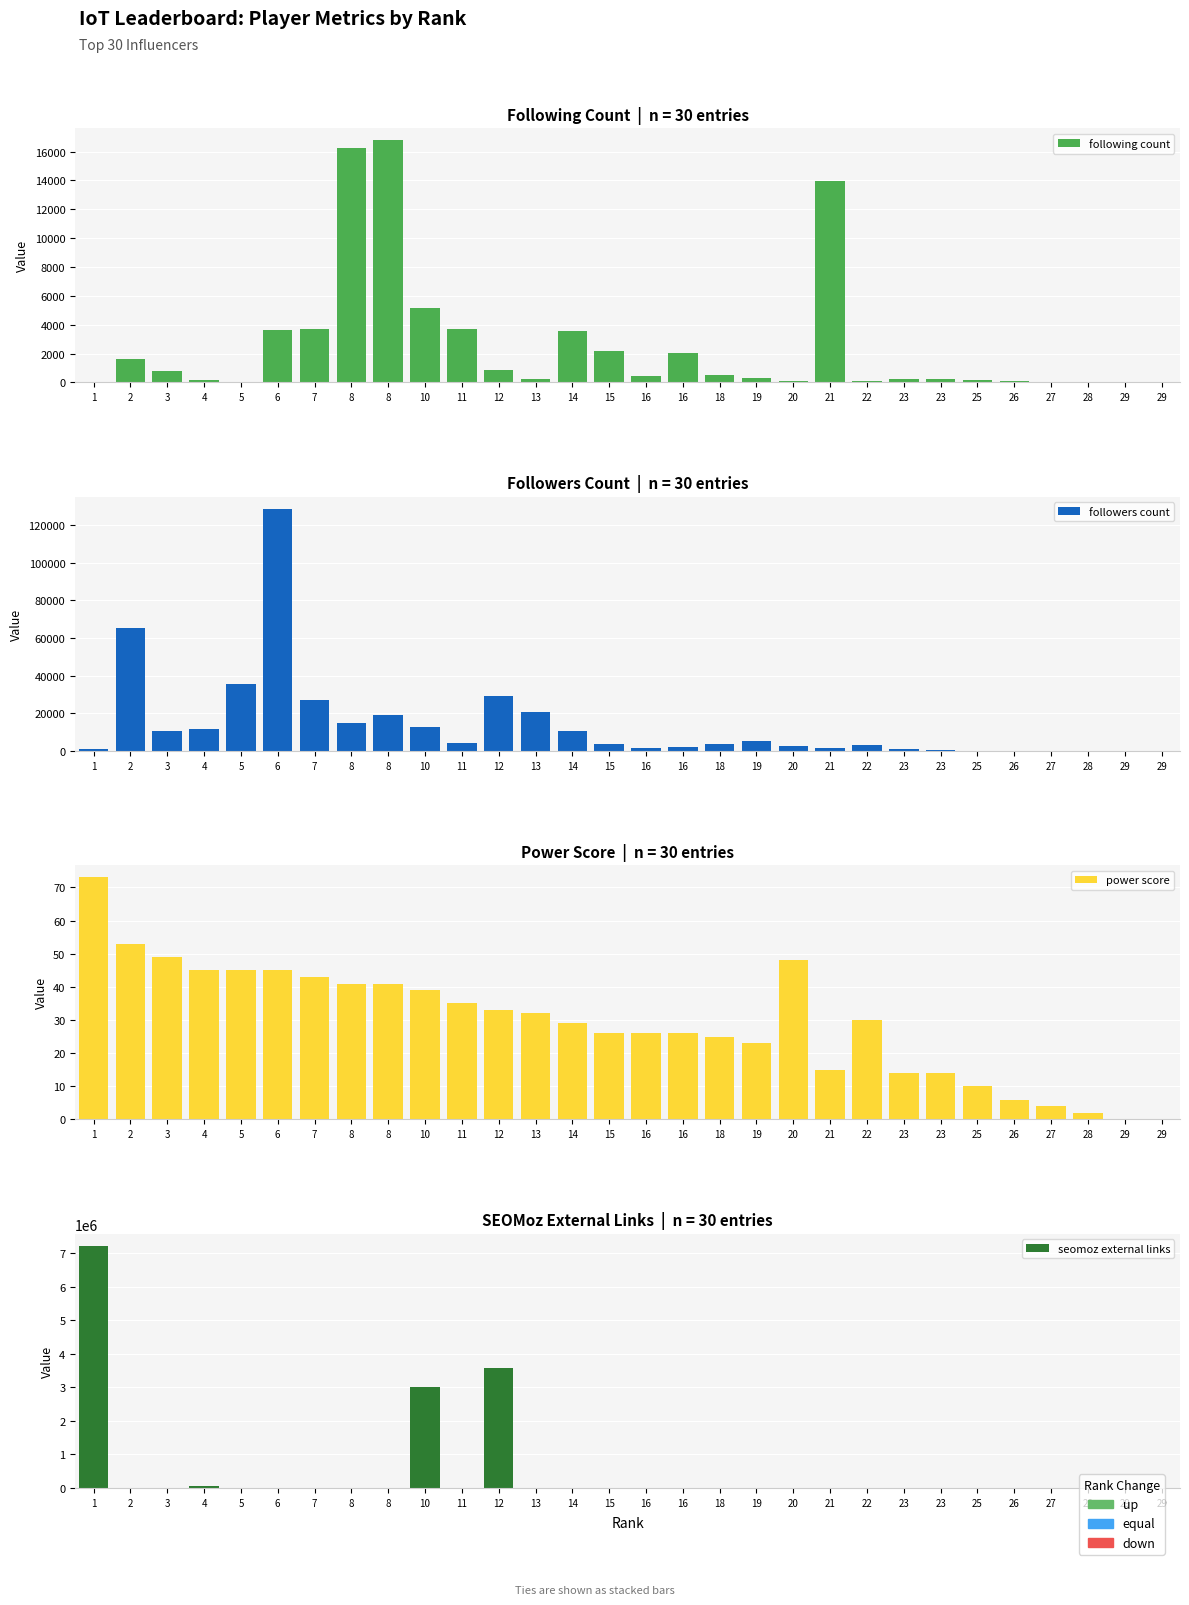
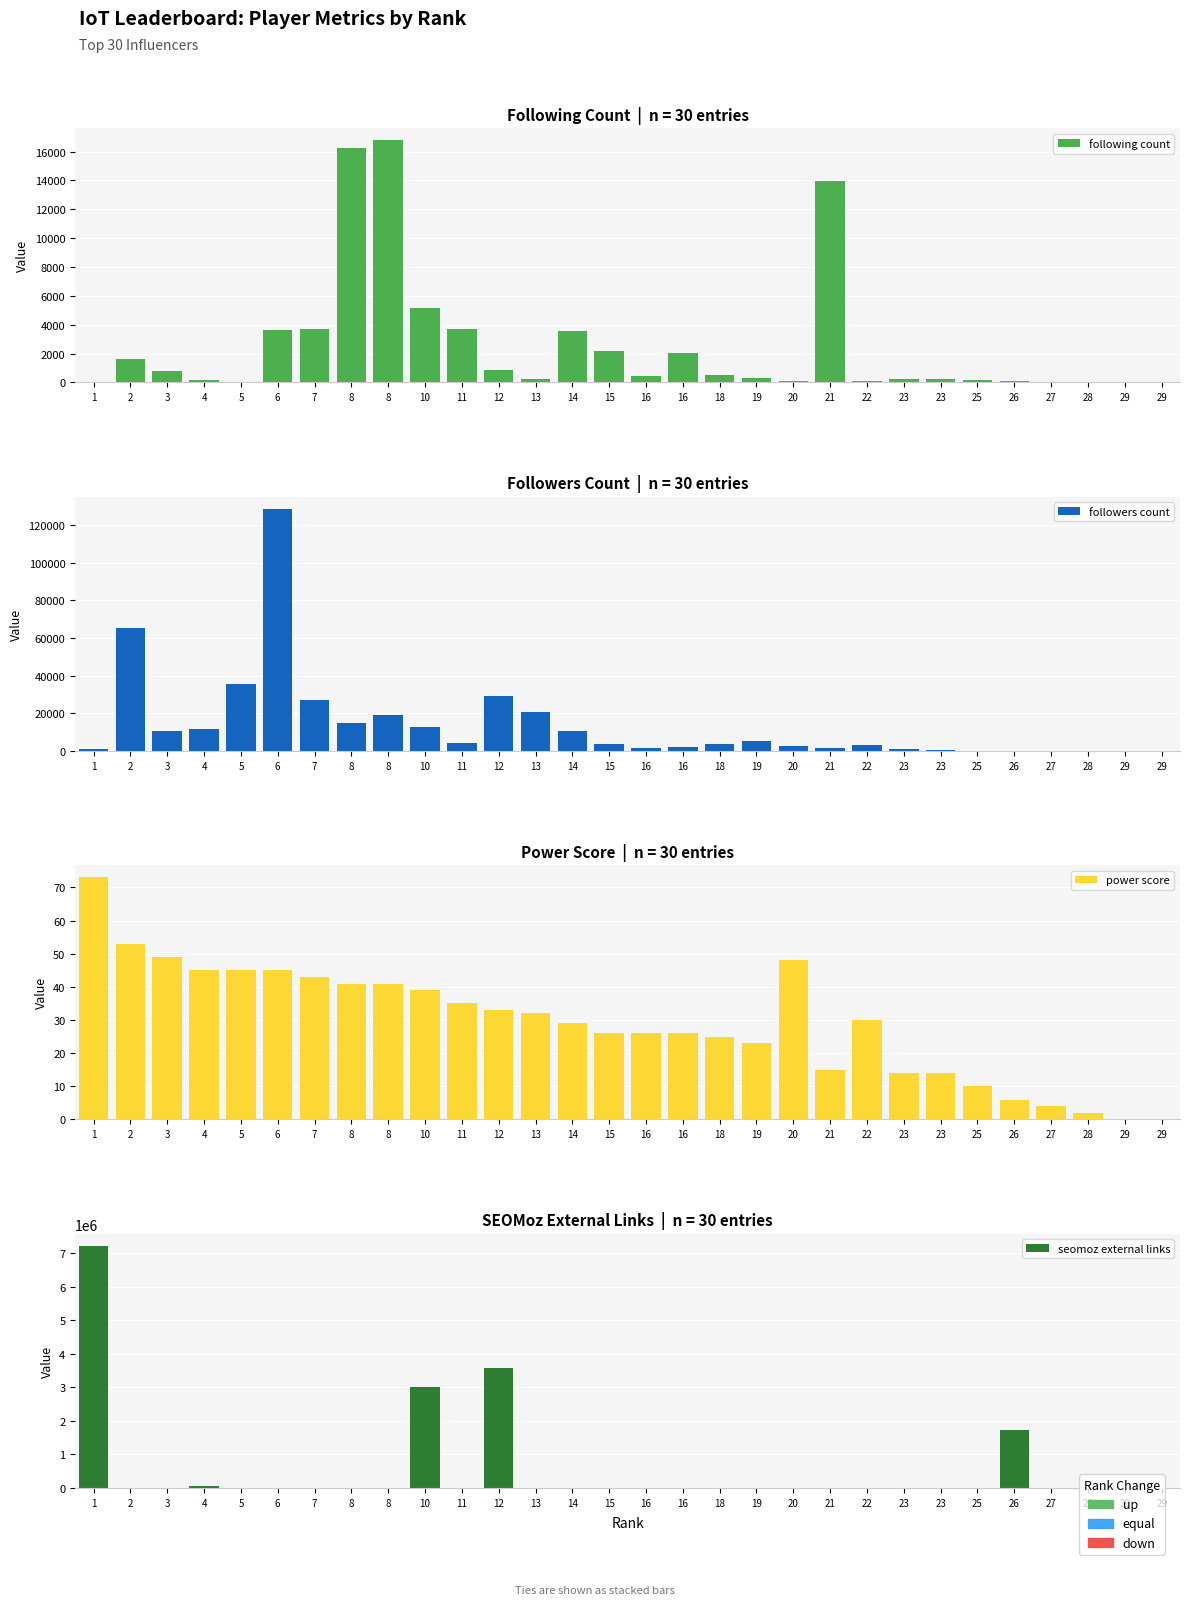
  {
    "Following Count | n = 30 entries": {
      "2": 1600,
      "3": 800,
      "4": 200,
      "6": 3600,
      "7": 3700,
      "10": 5200,
      "11": 3700,
      "12": 900,
      "13": 200,
      "14": 3500,
      "15": 2200,
      "18": 500,
      "19": 300,
      "21": 14000
    },
    "Followers Count | n = 30 entries": {
      "2": 66000,
      "3": 10000,
      "4": 12000,
      "5": 36000,
      "6": 129000,
      "7": 27000,
      "10": 13000,
      "11": 4000,
      "12": 29000,
      "13": 21000,
      "14": 11000,
      "15": 3000,
      "18": 4000,
      "19": 6000,
      "20": 3000,
      "21": 2000,
      "22": 3000
    },
    "Power Score | n = 30 entries": {
      "1": 73,
      "2": 53,
      "3": 49,
      "4": 45,
      "5": 45,
      "6": 45,
      "7": 43,
      "10": 39,
      "11": 35,
      "12": 33,
      "13": 32,
      "14": 29,
      "15": 26,
      "18": 25,
      "19": 23,
      "20": 48,
      "21": 15,
      "22": 30,
      "25": 10,
      "26": 6,
      "27": 4,
      "28": 2
    },
    "SEOMoz External Links | n = 30 entries": {
      "1": 7200000,
      "5": 0,
      "6": 0,
      "7": 0,
      "10": 3000000,
      "11": 0,
      "12": 3600000,
      "13": 0,
      "14": 0,
      "18": 0,
      "19": 0,
      "20": 0,
      "21": 0,
      "22": 0,
      "25": 0,
-     "26": 0,
+     "26": 1700000,
      "27": 0
    }
  }
